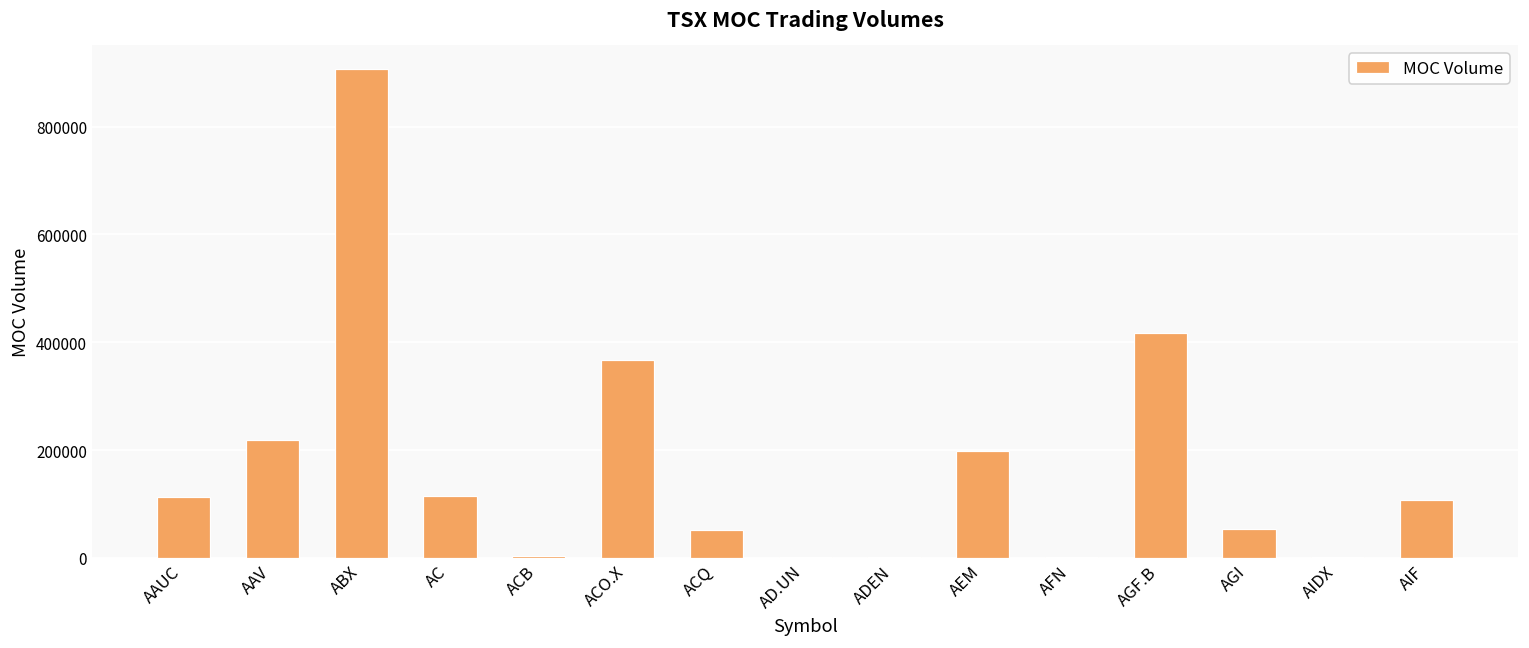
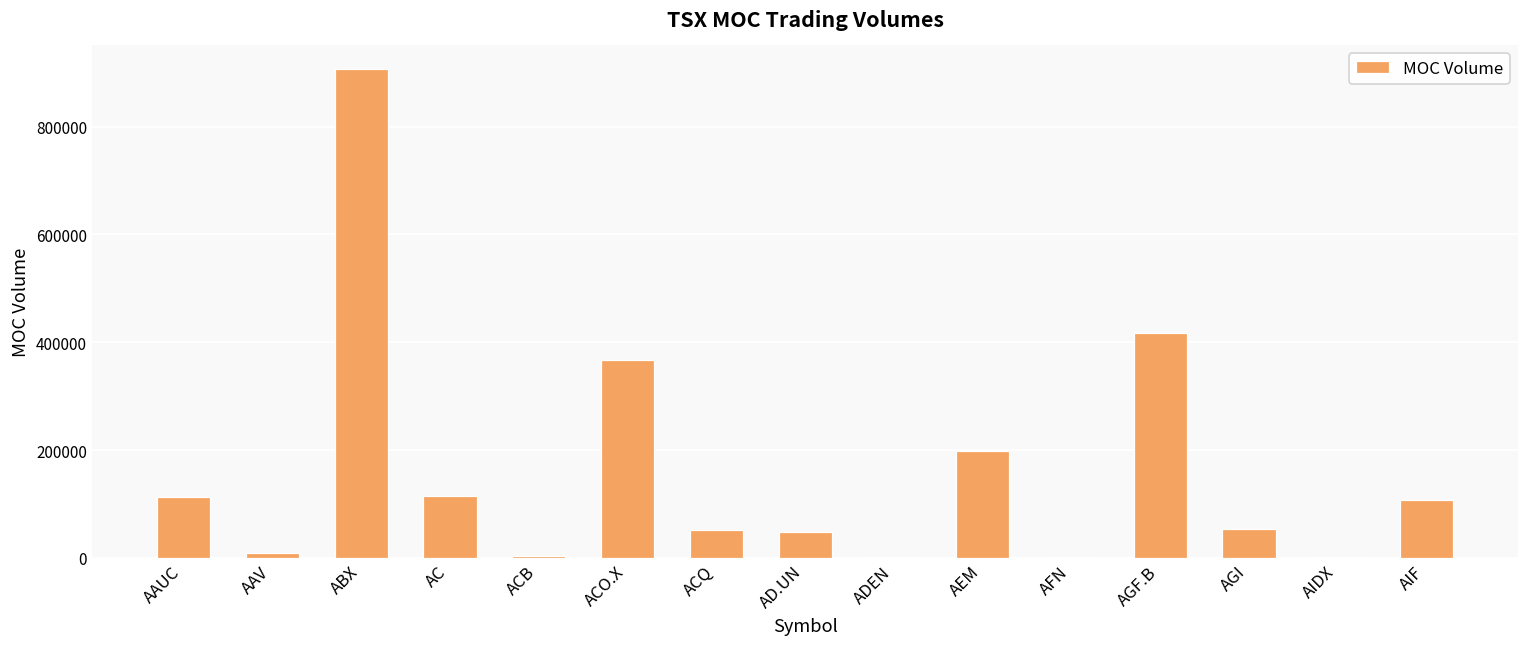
  {
    "AAUC": 110000,
-   "AAV": 220000,
+   "AAV": 10000,
    "ABX": 910000,
    "AC": 110000,
    "ACO.X": 370000,
    "ACQ": 50000,
-   "AD.UN": 0,
+   "AD.UN": 50000,
    "AEM": 200000,
    "AGF.B": 420000,
    "AGI": 50000,
    "AIF": 110000
  }
